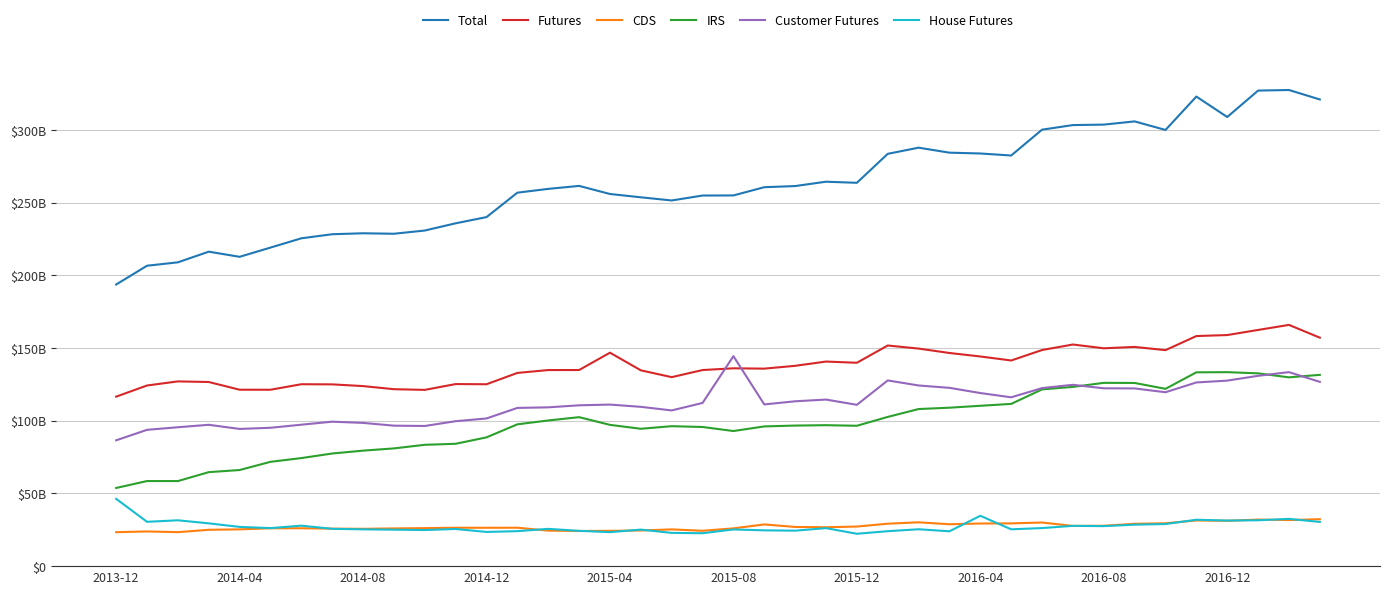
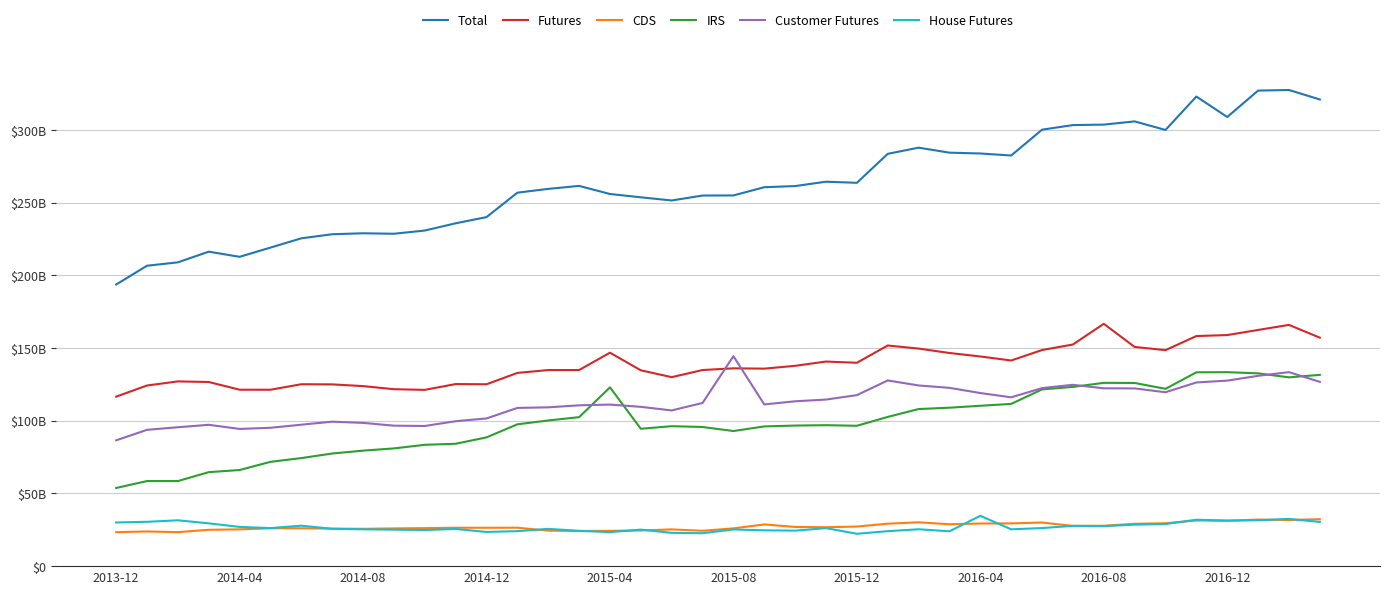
  {
    "Total": {
      "2013-12": "$194000000000",
      "2014-04": "$213000000000",
      "2014-08": "$229000000000",
      "2014-12": "$240000000000",
      "2015-04": "$256000000000",
      "2015-08": "$255000000000",
      "2015-12": "$264000000000",
      "2016-04": "$284000000000",
      "2016-08": "$304000000000",
      "2016-12": "$309000000000"
    },
    "Futures": {
      "2013-12": "$117000000000",
      "2014-04": "$121000000000",
      "2014-08": "$124000000000",
      "2014-12": "$125000000000",
      "2015-04": "$147000000000",
      "2015-08": "$136000000000",
      "2015-12": "$140000000000",
      "2016-04": "$144000000000",
-     "2016-08": "$150000000000",
+     "2016-08": "$167000000000",
      "2016-12": "$159000000000"
    },
    "CDS": {
      "2013-12": "$23000000000",
      "2014-12": "$26000000000",
      "2015-12": "$27000000000",
      "2016-04": "$29000000000"
    },
    "IRS": {
      "2013-12": "$54000000000",
      "2014-04": "$66000000000",
      "2014-08": "$79000000000",
      "2014-12": "$89000000000",
-     "2015-04": "$97000000000",
+     "2015-04": "$123000000000",
      "2015-08": "$93000000000",
      "2015-12": "$97000000000",
      "2016-04": "$110000000000",
      "2016-08": "$126000000000",
      "2016-12": "$133000000000"
    },
    "Customer Futures": {
      "2013-12": "$87000000000",
      "2014-04": "$94000000000",
      "2014-08": "$98000000000",
      "2014-12": "$102000000000",
      "2015-04": "$111000000000",
      "2015-08": "$144000000000",
-     "2015-12": "$111000000000",
+     "2015-12": "$118000000000",
      "2016-04": "$119000000000",
      "2016-08": "$122000000000",
      "2016-12": "$128000000000"
    },
    "House Futures": {
-     "2013-12": "$46000000000",
+     "2013-12": "$30000000000",
      "2014-12": "$24000000000",
      "2015-12": "$22000000000",
      "2016-04": "$35000000000"
    }
  }
